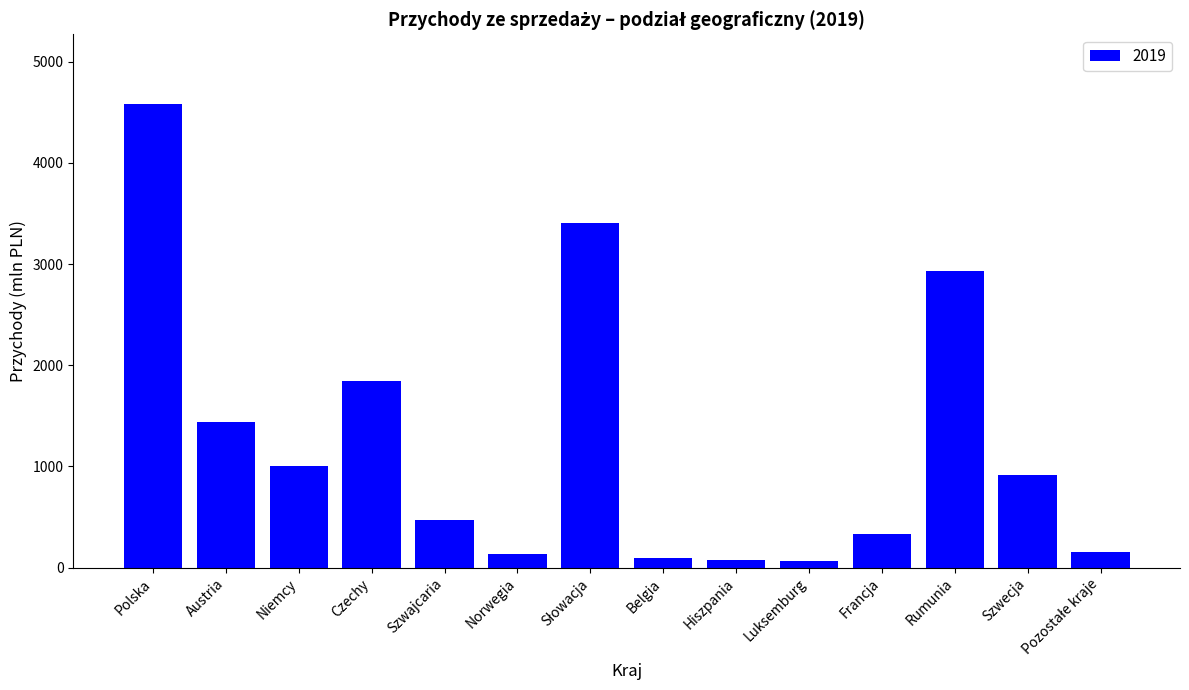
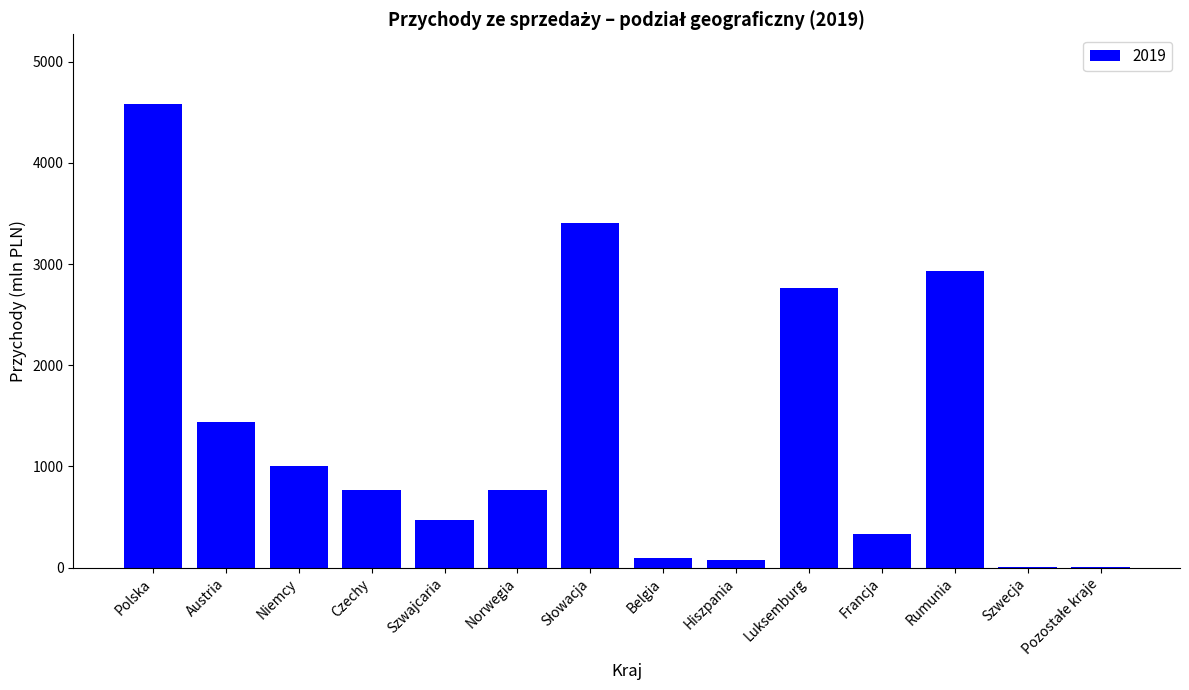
  {
    "Polska": 4580,
    "Austria": 1440,
    "Niemcy": 1010,
-   "Czechy": 1840,
+   "Czechy": 770,
    "Szwajcaria": 470,
-   "Norwegia": 130,
+   "Norwegia": 770,
    "Słowacja": 3400,
    "Belgia": 100,
    "Hiszpania": 70,
-   "Luksemburg": 60,
+   "Luksemburg": 2760,
    "Francja": 330,
    "Rumunia": 2940,
-   "Szwecja": 910,
-   "Pozostałe kraje": 150
+   "Szwecja": 10,
+   "Pozostałe kraje": 0
  }
